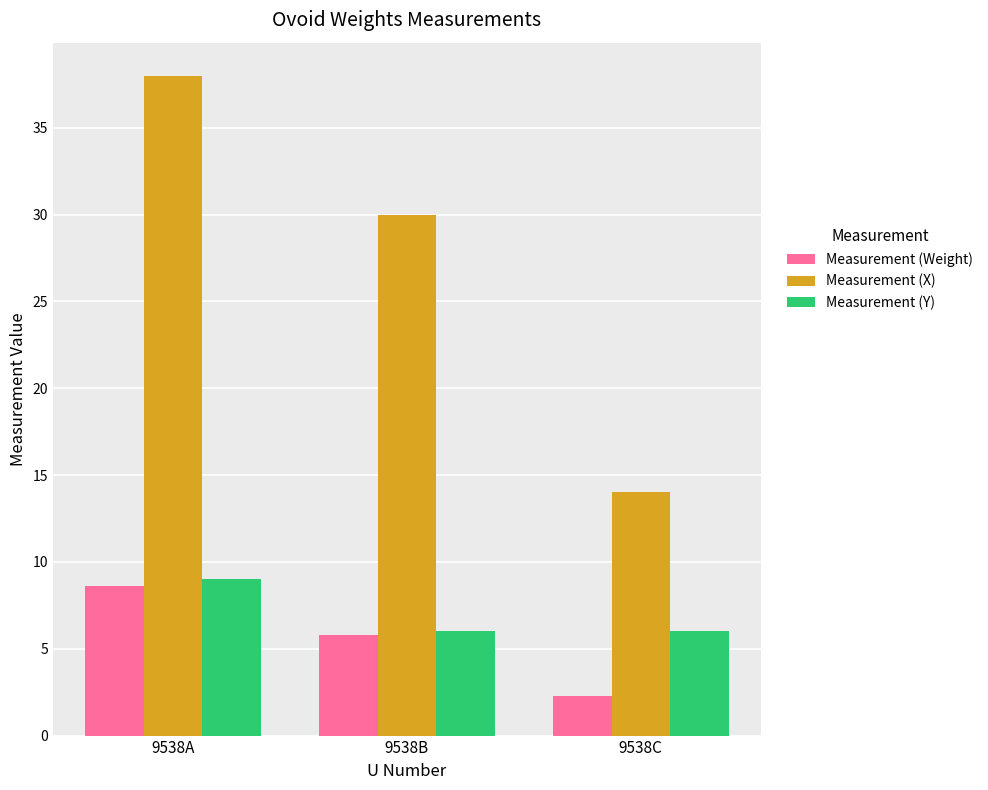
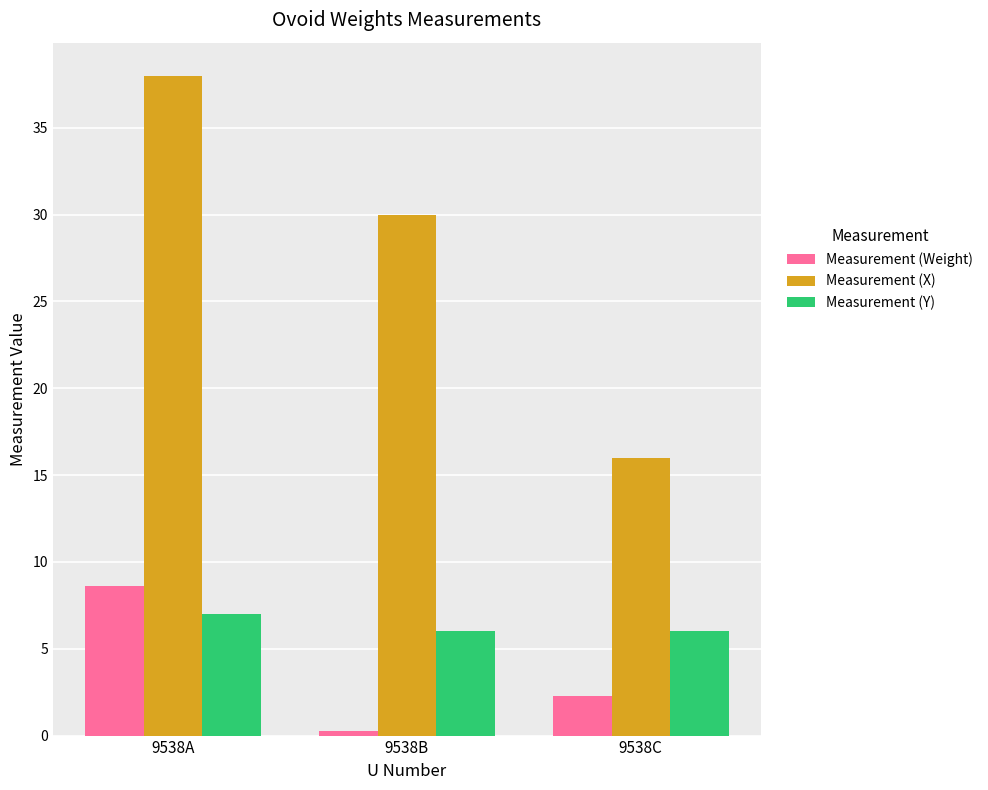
  {
    "Measurement (Weight)": {
      "9538A": 8.6,
-     "9538B": 5.8,
+     "9538B": 0.3,
      "9538C": 2.3
    },
    "Measurement (X)": {
      "9538A": 38,
      "9538B": 30,
-     "9538C": 14
+     "9538C": 16
    },
    "Measurement (Y)": {
-     "9538A": 9,
+     "9538A": 7,
      "9538B": 6,
      "9538C": 6
    }
  }
